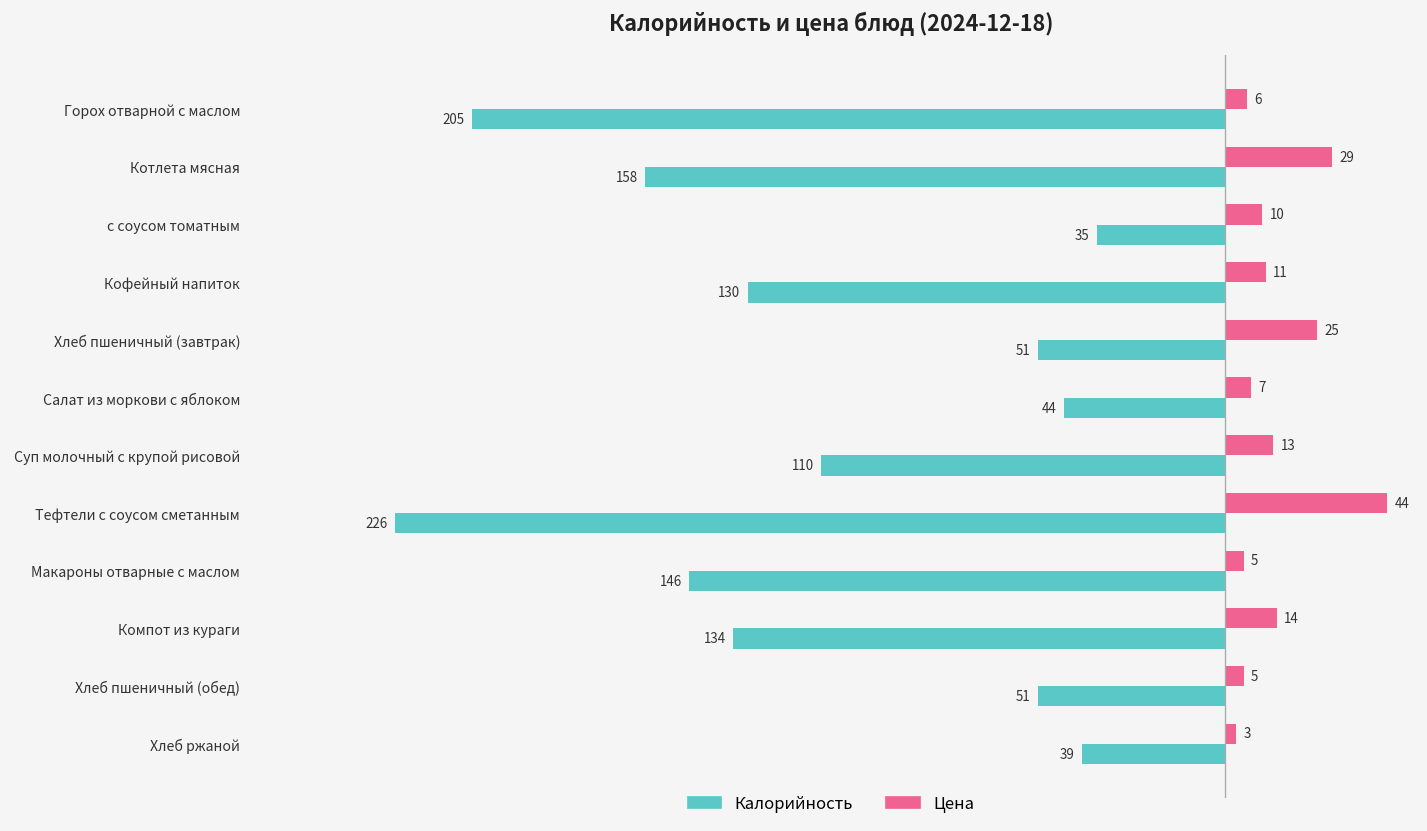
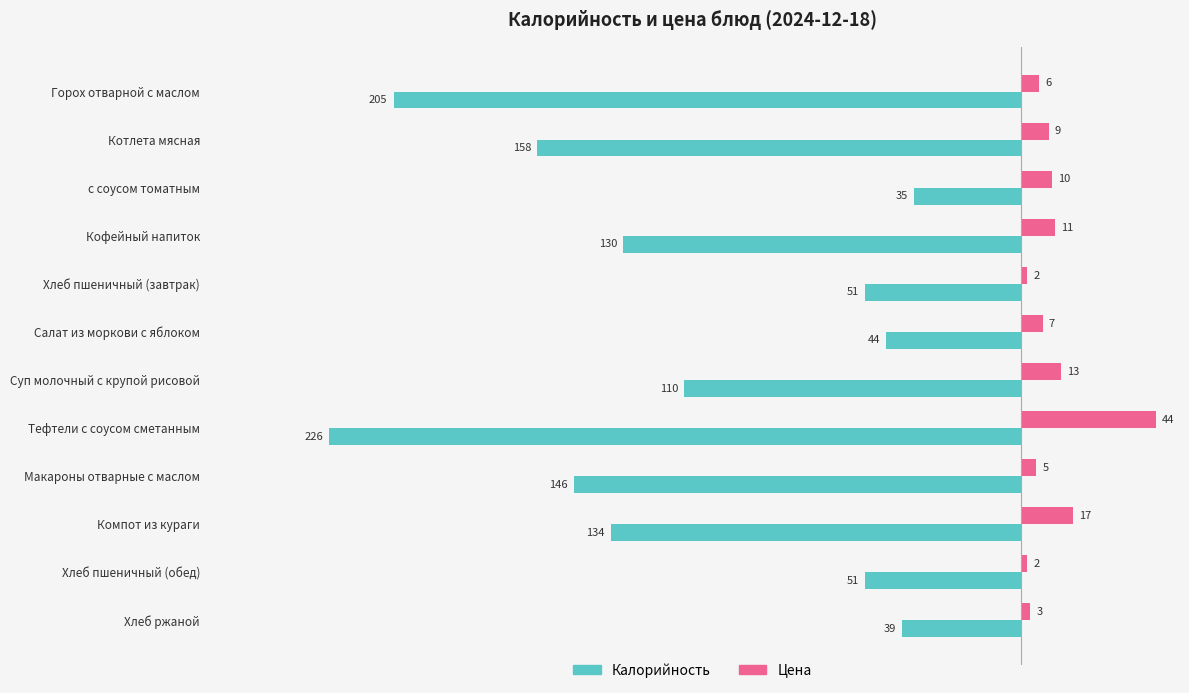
  {
    "Цена": {
      "Горох отварной с маслом": 6,
-     "Котлета мясная": 29,
+     "Котлета мясная": 9,
      "с соусом томатным": 10,
      "Кофейный напиток": 11,
-     "Хлеб пшеничный (завтрак)": 25,
+     "Хлеб пшеничный (завтрак)": 2,
      "Салат из моркови с яблоком": 7,
      "Суп молочный с крупой рисовой": 13,
      "Тефтели с соусом сметанным": 44,
      "Макароны отварные с маслом": 5,
-     "Компот из кураги": 14,
-     "Хлеб пшеничный (обед)": 5,
+     "Компот из кураги": 17,
+     "Хлеб пшеничный (обед)": 2,
      "Хлеб ржаной": 3
    }
  }
